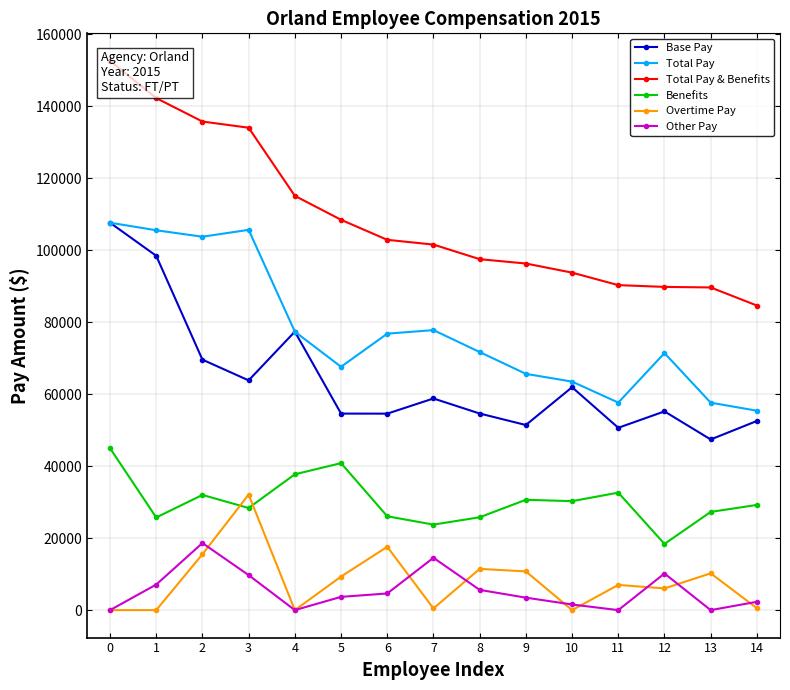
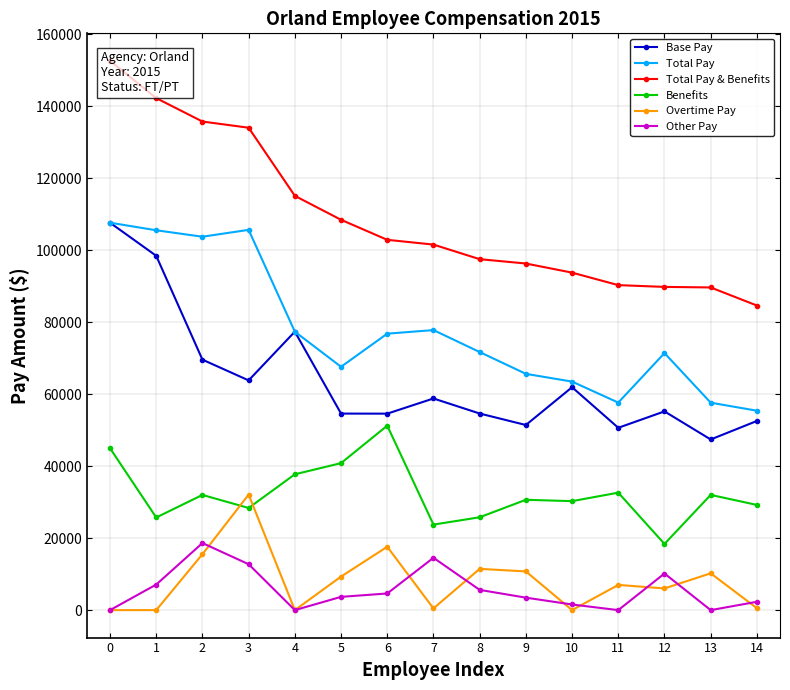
  {
    "Base Pay": {
      "1": 98000,
      "2": 70000,
      "3": 64000,
      "5": 55000,
      "6": 55000,
      "7": 59000,
      "8": 55000,
      "9": 51000,
      "10": 62000,
      "11": 51000,
      "12": 55000,
      "13": 47000,
      "14": 53000
    },
    "Total Pay": {
      "1": 106000,
      "2": 104000,
      "3": 106000,
      "5": 68000,
      "6": 77000,
      "7": 78000,
      "8": 72000,
      "9": 66000,
      "10": 63000,
      "11": 58000,
      "12": 71000,
      "13": 58000,
      "14": 55000
    },
    "Total Pay & Benefits": {
      "2": 136000,
      "3": 134000,
      "4": 115000,
      "5": 108000,
      "6": 103000,
      "7": 102000,
      "8": 97000,
      "9": 96000,
      "10": 94000,
      "11": 90000,
      "12": 90000,
      "13": 90000,
      "14": 85000
    },
    "Benefits": {
      "0": 45000,
      "1": 26000,
      "2": 32000,
      "3": 28000,
      "4": 38000,
      "5": 41000,
-     "6": 26000,
+     "6": 51000,
      "7": 24000,
      "8": 26000,
      "9": 31000,
      "10": 30000,
      "11": 33000,
      "12": 18000,
-     "13": 27000,
+     "13": 32000,
      "14": 29000
    },
    "Overtime Pay": {
      "1": 0,
      "2": 16000,
      "3": 32000,
      "5": 9000,
      "6": 18000,
      "7": 0,
      "8": 11000,
      "9": 11000,
      "10": 0,
      "11": 7000,
      "12": 6000,
      "13": 10000,
      "14": 1000
    },
    "Other Pay": {
      "1": 7000,
      "2": 19000,
-     "3": 10000,
+     "3": 13000,
      "5": 4000,
      "6": 5000,
      "7": 15000,
      "8": 6000,
      "9": 3000,
      "10": 2000,
      "11": 0,
      "12": 10000,
      "13": 0,
      "14": 2000
    }
  }
